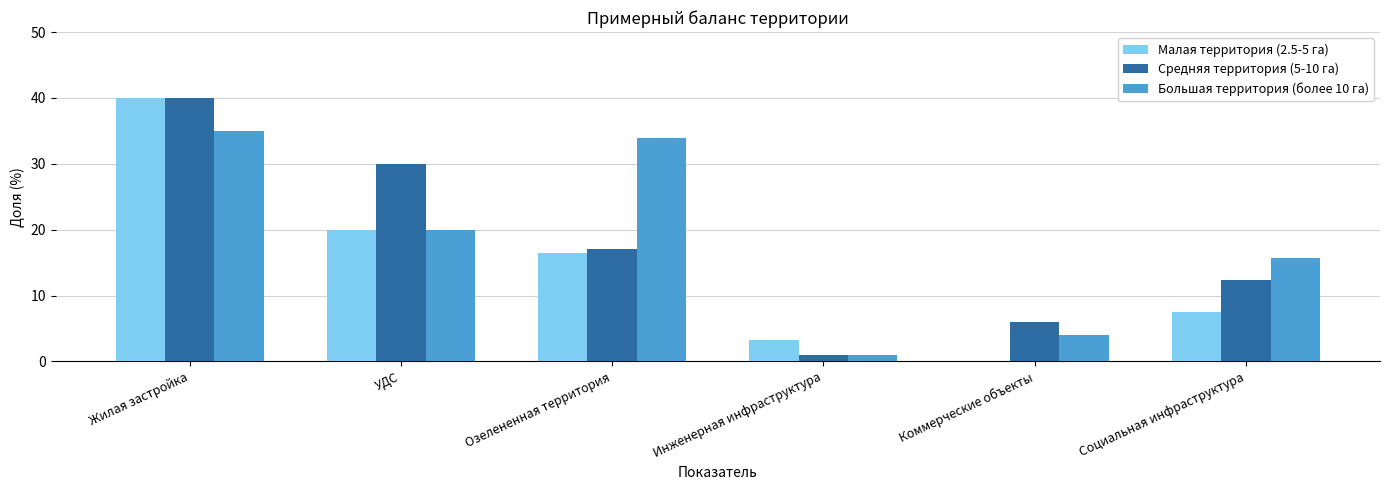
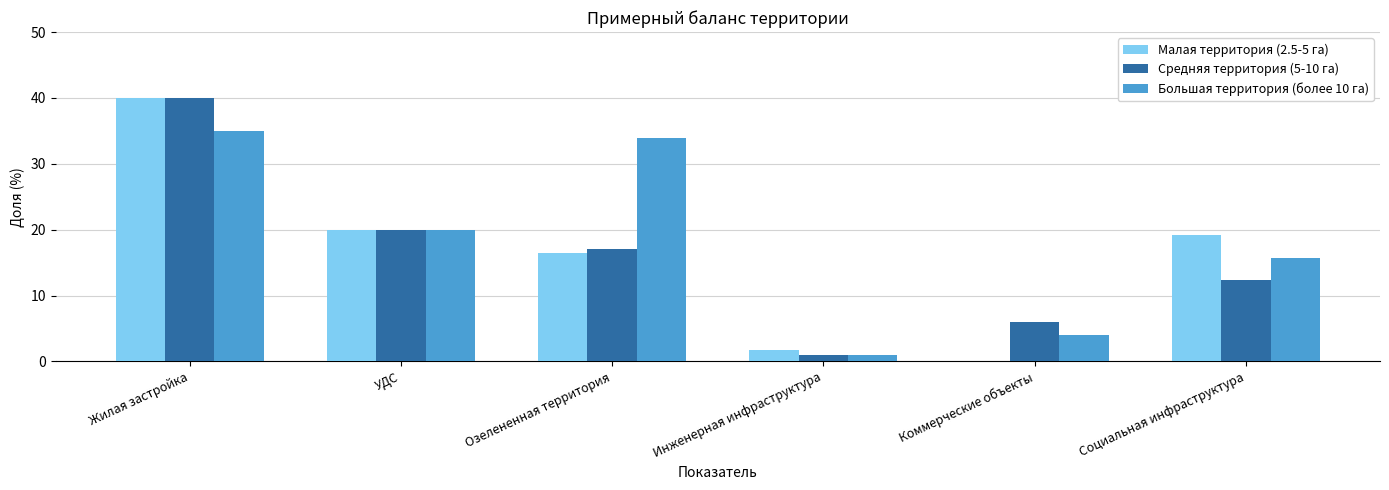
  {
    "Малая территория (2.5-5 га)": {
      "Жилая застройка": 40,
      "УДС": 20,
      "Озелененная территория": 16,
-     "Инженерная инфраструктура": 3,
+     "Инженерная инфраструктура": 2,
      "Коммерческие объекты": 0,
-     "Социальная инфраструктура": 8
+     "Социальная инфраструктура": 19
    },
    "Средняя территория (5-10 га)": {
      "Жилая застройка": 40,
-     "УДС": 30,
+     "УДС": 20,
      "Озелененная территория": 17,
      "Инженерная инфраструктура": 1,
      "Коммерческие объекты": 6,
      "Социальная инфраструктура": 12
    },
    "Большая территория (более 10 га)": {
      "Жилая застройка": 35,
      "УДС": 20,
      "Озелененная территория": 34,
      "Инженерная инфраструктура": 1,
      "Коммерческие объекты": 4,
      "Социальная инфраструктура": 16
    }
  }
